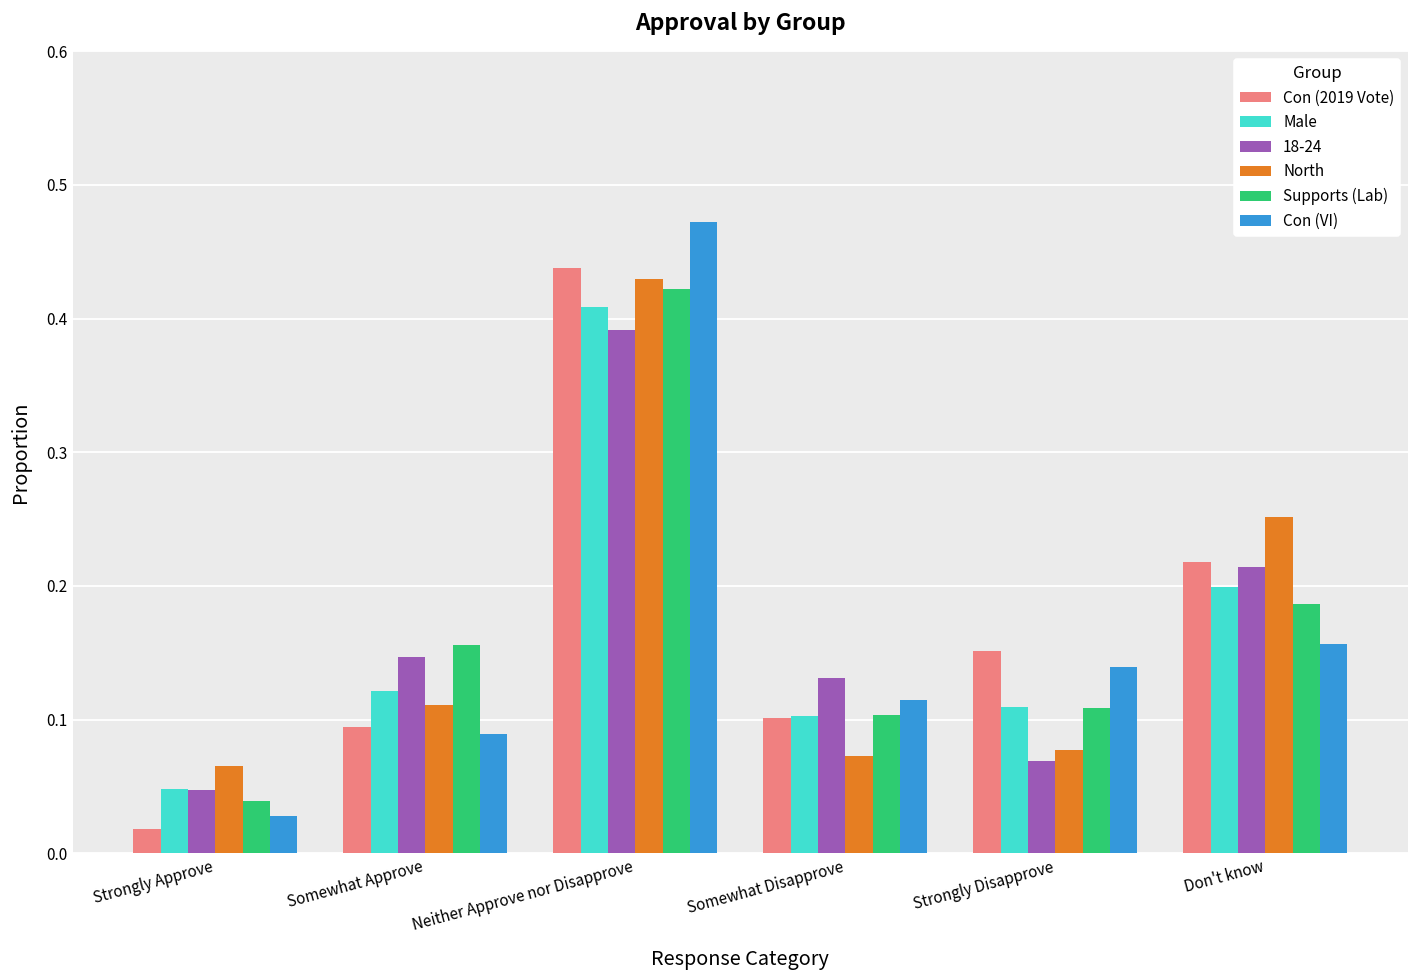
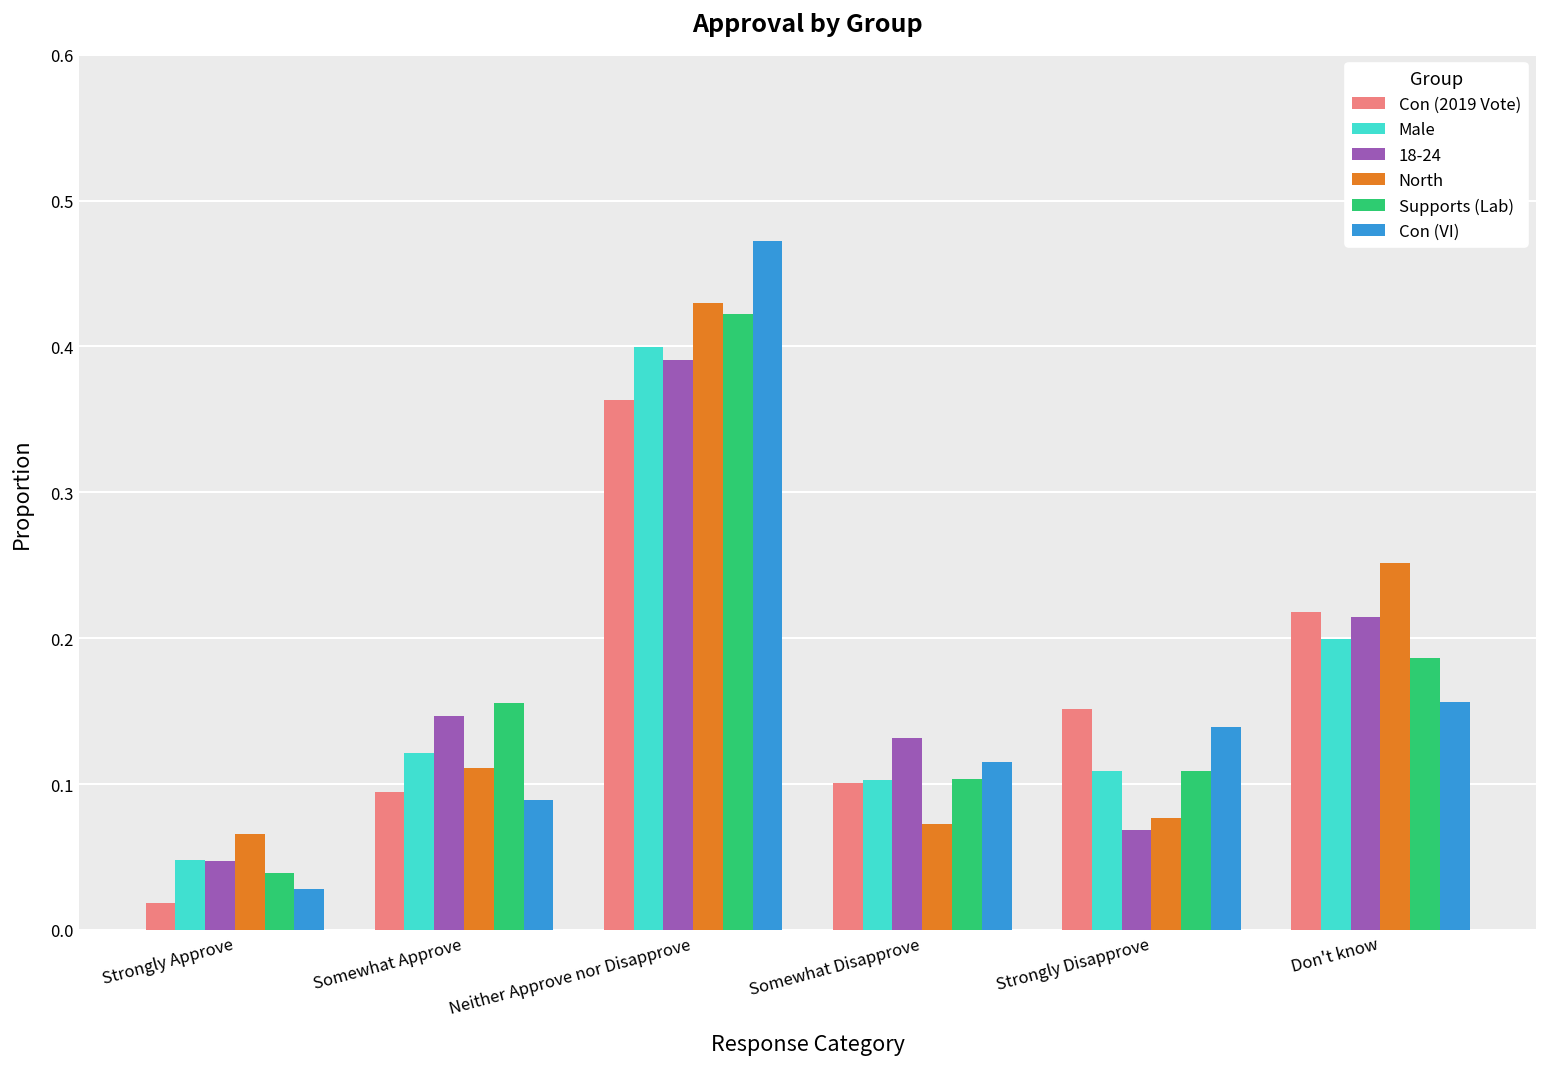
  {
    "Con (2019 Vote)": {
      "Strongly Approve": 0.018,
      "Somewhat Approve": 0.094,
-     "Neither Approve nor Disapprove": 0.438,
+     "Neither Approve nor Disapprove": 0.364,
      "Somewhat Disapprove": 0.101,
      "Strongly Disapprove": 0.151,
      "Don't know": 0.218
    },
    "Male": {
      "Strongly Approve": 0.048,
      "Somewhat Approve": 0.121,
-     "Neither Approve nor Disapprove": 0.409,
+     "Neither Approve nor Disapprove": 0.400,
      "Somewhat Disapprove": 0.103,
      "Strongly Disapprove": 0.109,
      "Don't know": 0.199
    },
    "18-24": {
      "Strongly Approve": 0.048,
      "Somewhat Approve": 0.147,
      "Neither Approve nor Disapprove": 0.391,
      "Somewhat Disapprove": 0.131,
      "Strongly Disapprove": 0.069,
      "Don't know": 0.214
    },
    "North": {
      "Strongly Approve": 0.065,
      "Somewhat Approve": 0.111,
      "Neither Approve nor Disapprove": 0.430,
      "Somewhat Disapprove": 0.073,
      "Strongly Disapprove": 0.077,
      "Don't know": 0.252
    },
    "Supports (Lab)": {
      "Strongly Approve": 0.039,
      "Somewhat Approve": 0.156,
      "Neither Approve nor Disapprove": 0.422,
      "Somewhat Disapprove": 0.103,
      "Strongly Disapprove": 0.109,
      "Don't know": 0.187
    },
    "Con (VI)": {
      "Strongly Approve": 0.028,
      "Somewhat Approve": 0.089,
      "Neither Approve nor Disapprove": 0.472,
      "Somewhat Disapprove": 0.115,
      "Strongly Disapprove": 0.139,
      "Don't know": 0.157
    }
  }
